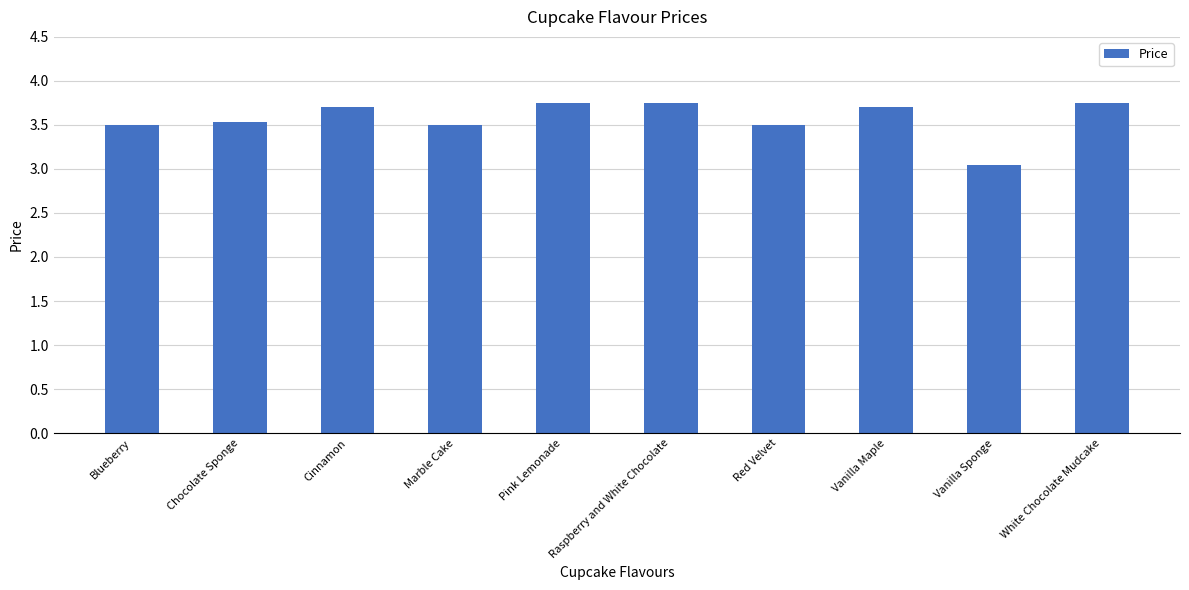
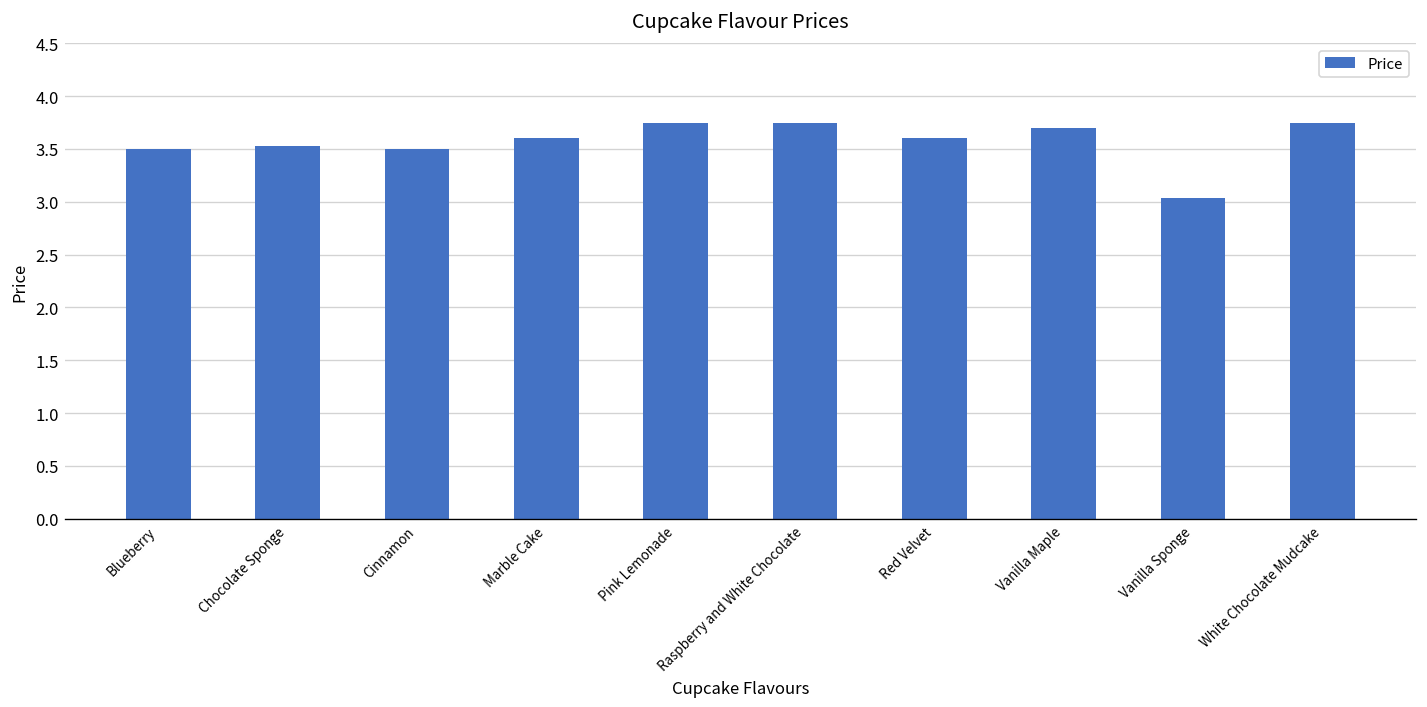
  {
    "Blueberry": 3.5,
    "Chocolate Sponge": 3.5,
-   "Cinnamon": 3.7,
-   "Marble Cake": 3.5,
+   "Cinnamon": 3.5,
+   "Marble Cake": 3.6,
    "Pink Lemonade": 3.8,
    "Raspberry and White Chocolate": 3.8,
-   "Red Velvet": 3.5,
+   "Red Velvet": 3.6,
    "Vanilla Maple": 3.7,
    "Vanilla Sponge": 3.0,
    "White Chocolate Mudcake": 3.8
  }
